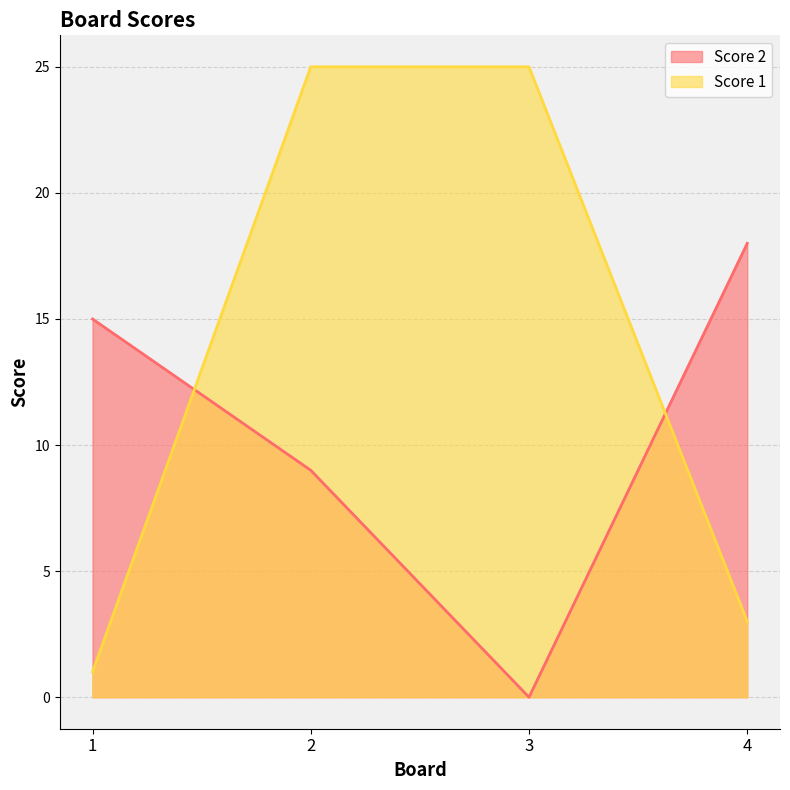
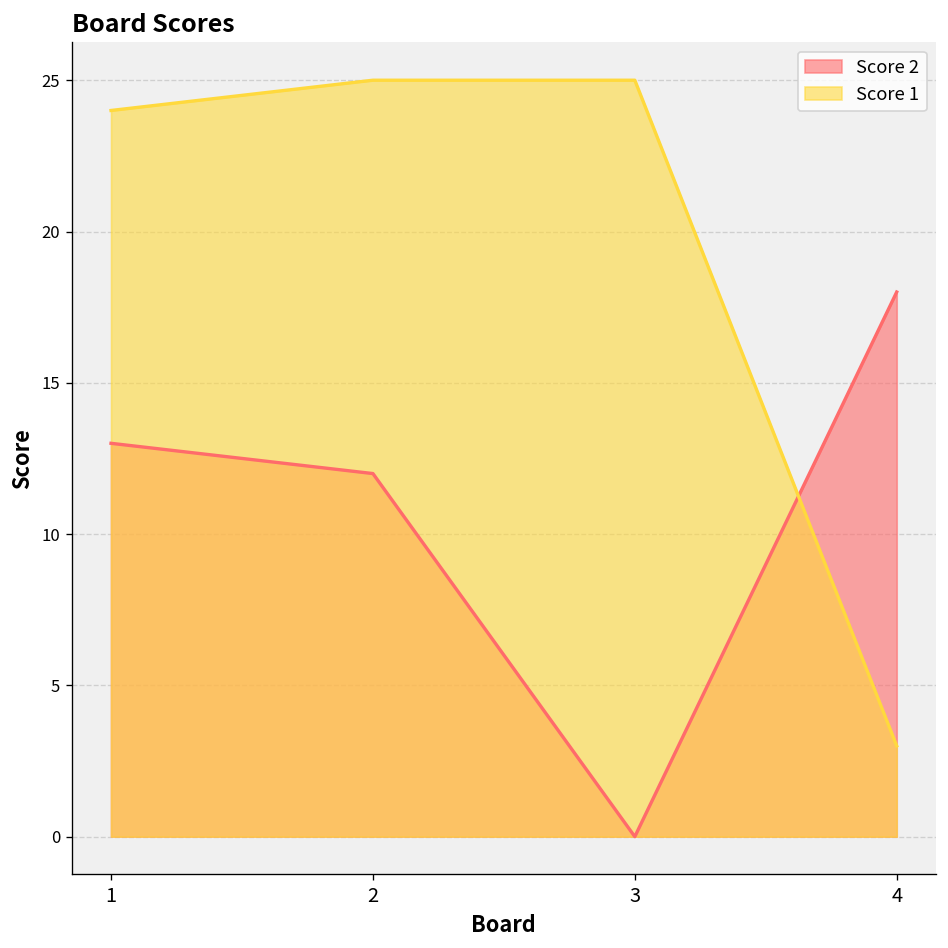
  {
    "Score 2": {
-     "1": 15,
-     "2": 9,
+     "1": 13,
+     "2": 12,
      "3": 0,
      "4": 18
    },
    "Score 1": {
-     "1": 1,
+     "1": 24,
      "2": 25,
      "3": 25,
      "4": 3
    }
  }
